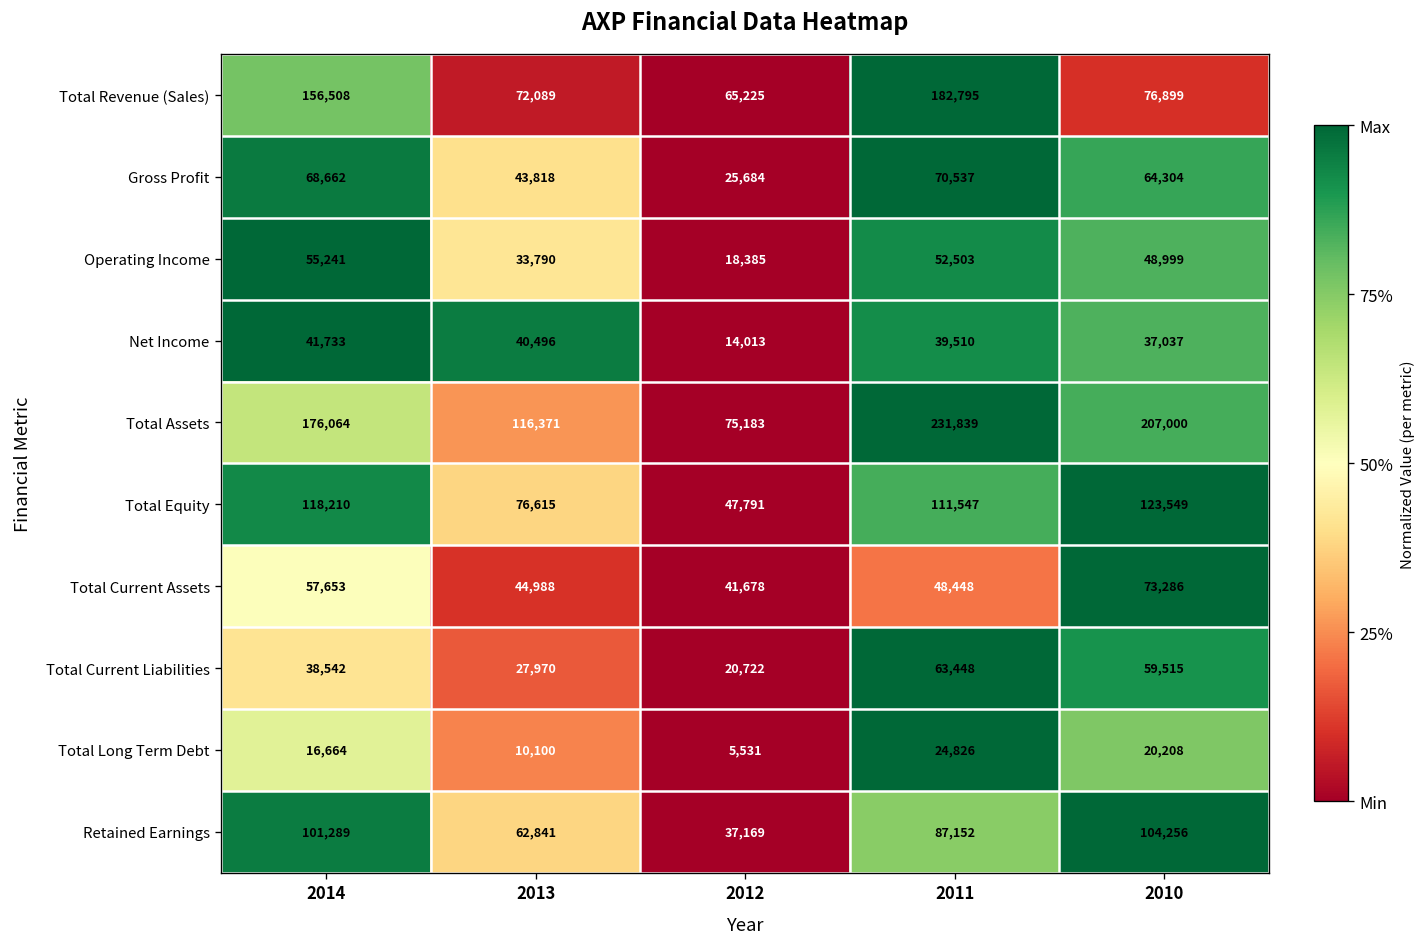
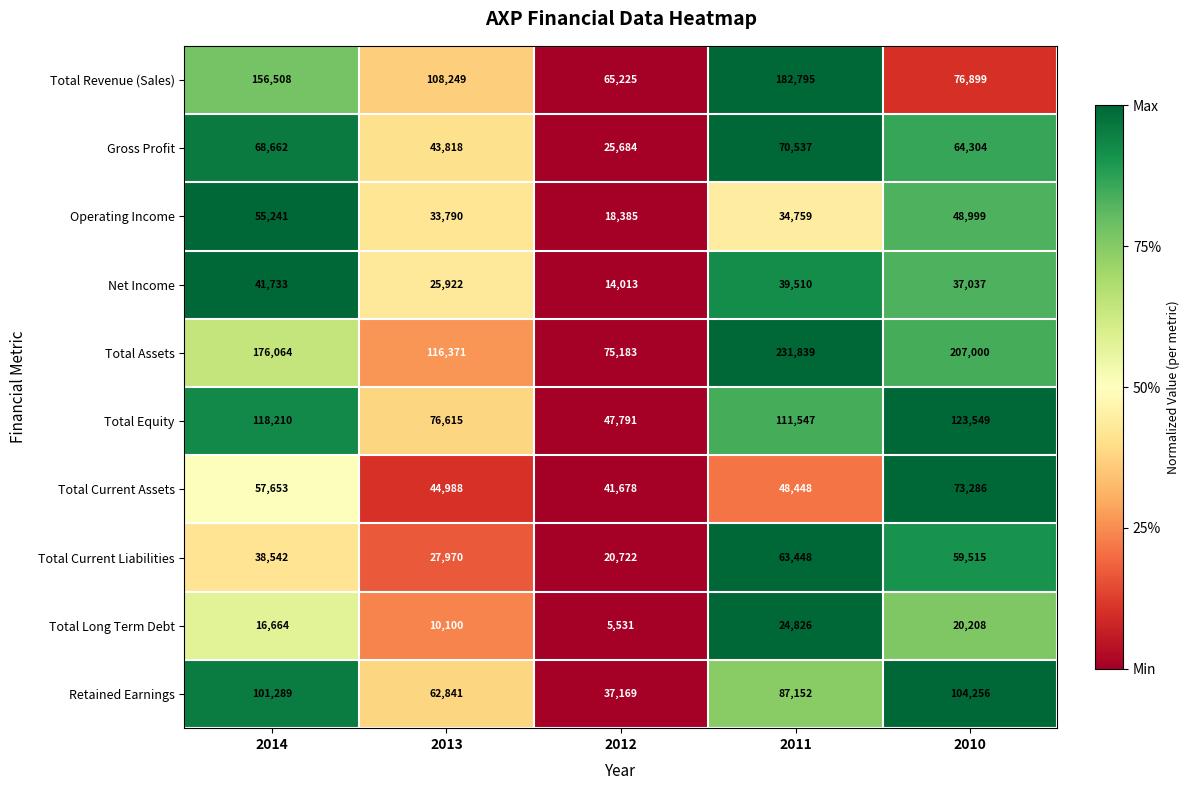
  {
    "Total Revenue (Sales)": {
      "2014": "156,508",
-     "2013": "72,089",
+     "2013": "108,249",
      "2012": "65,225",
      "2011": "182,795",
      "2010": "76,899"
    },
    "Gross Profit": {
      "2014": "68,662",
      "2013": "43,818",
      "2012": "25,684",
      "2011": "70,537",
      "2010": "64,304"
    },
    "Operating Income": {
      "2014": "55,241",
      "2013": "33,790",
      "2012": "18,385",
-     "2011": "52,503",
+     "2011": "34,759",
      "2010": "48,999"
    },
    "Net Income": {
      "2014": "41,733",
-     "2013": "40,496",
+     "2013": "25,922",
      "2012": "14,013",
      "2011": "39,510",
      "2010": "37,037"
    },
    "Total Assets": {
      "2014": "176,064",
      "2013": "116,371",
      "2012": "75,183",
      "2011": "231,839",
      "2010": "207,000"
    },
    "Total Equity": {
      "2014": "118,210",
      "2013": "76,615",
      "2012": "47,791",
      "2011": "111,547",
      "2010": "123,549"
    },
    "Total Current Assets": {
      "2014": "57,653",
      "2013": "44,988",
      "2012": "41,678",
      "2011": "48,448",
      "2010": "73,286"
    },
    "Total Current Liabilities": {
      "2014": "38,542",
      "2013": "27,970",
      "2012": "20,722",
      "2011": "63,448",
      "2010": "59,515"
    },
    "Total Long Term Debt": {
      "2014": "16,664",
      "2013": "10,100",
      "2012": "5,531",
      "2011": "24,826",
      "2010": "20,208"
    },
    "Retained Earnings": {
      "2014": "101,289",
      "2013": "62,841",
      "2012": "37,169",
      "2011": "87,152",
      "2010": "104,256"
    }
  }
